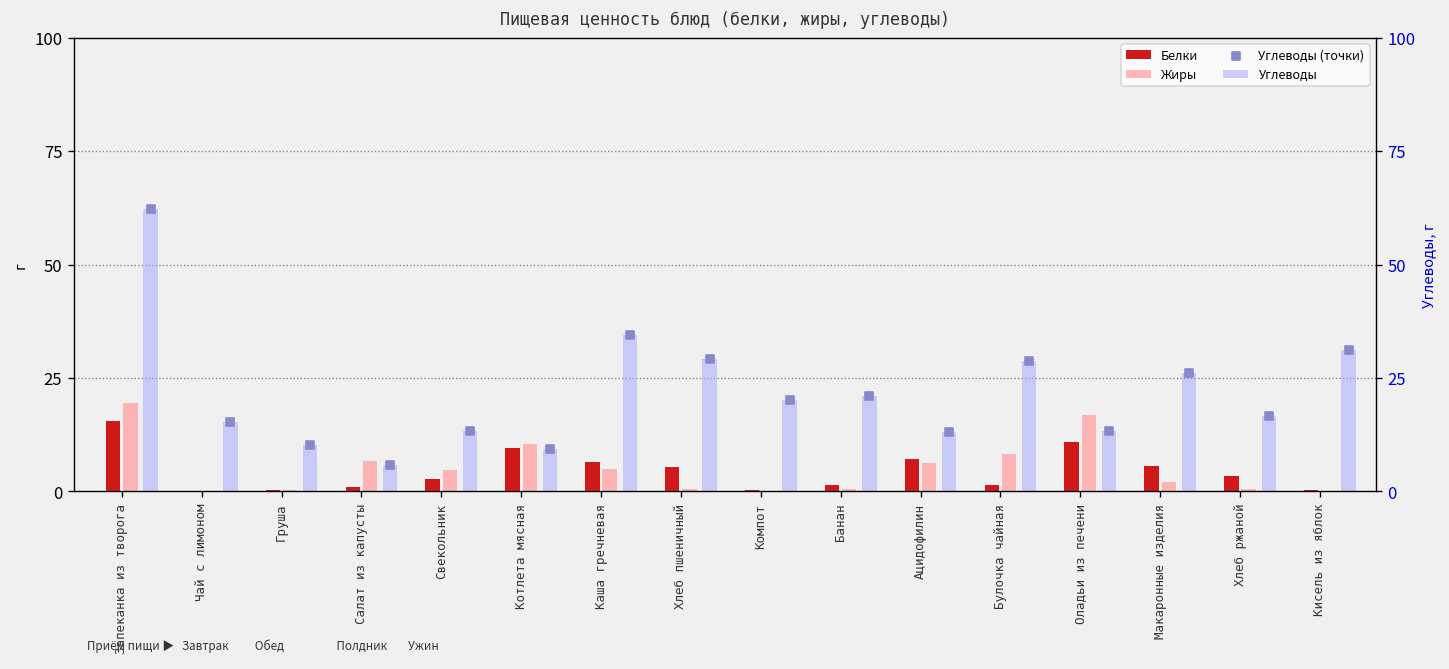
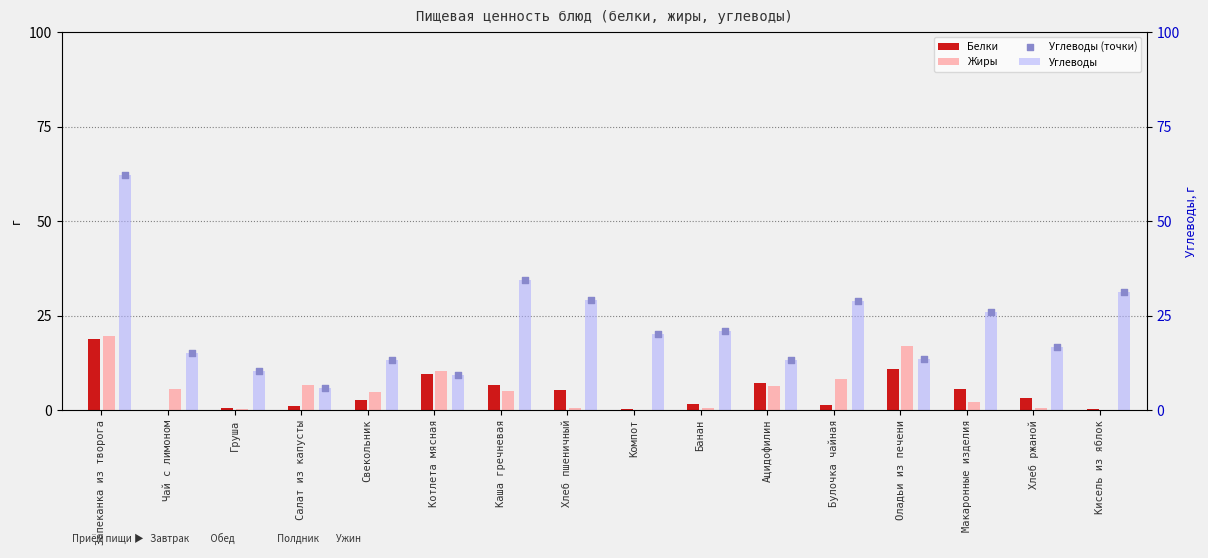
  {
    "Белки": {
-     "Запеканка из творога": 16,
+     "Запеканка из творога": 19,
      "Салат из капусты": 1,
      "Свекольник": 3,
      "Котлета мясная": 10,
      "Каша гречневая": 7,
      "Хлеб пшеничный": 5,
      "Банан": 2,
      "Ацидофилин": 7,
      "Булочка чайная": 1,
      "Оладьи из печени": 11,
      "Макаронные изделия": 6,
      "Хлеб ржаной": 3
    },
    "Жиры": {
      "Запеканка из творога": 19,
-     "Чай с лимоном": 0,
+     "Чай с лимоном": 6,
      "Салат из капусты": 7,
      "Свекольник": 5,
      "Котлета мясная": 10,
      "Каша гречневая": 5,
      "Компот": 0,
      "Ацидофилин": 6,
      "Булочка чайная": 8,
      "Оладьи из печени": 17,
      "Макаронные изделия": 2,
      "Кисель из яблок": 0
    },
    "Углеводы (точки)": {
      "Запеканка из творога": 62,
      "Чай с лимоном": 15,
      "Груша": 10,
      "Салат из капусты": 6,
      "Свекольник": 13,
      "Котлета мясная": 9,
      "Каша гречневая": 34,
      "Хлеб пшеничный": 29,
      "Компот": 20,
      "Банан": 21,
      "Ацидофилин": 13,
      "Булочка чайная": 29,
      "Оладьи из печени": 13,
      "Макаронные изделия": 26,
      "Хлеб ржаной": 17,
      "Кисель из яблок": 31
    }
  }
